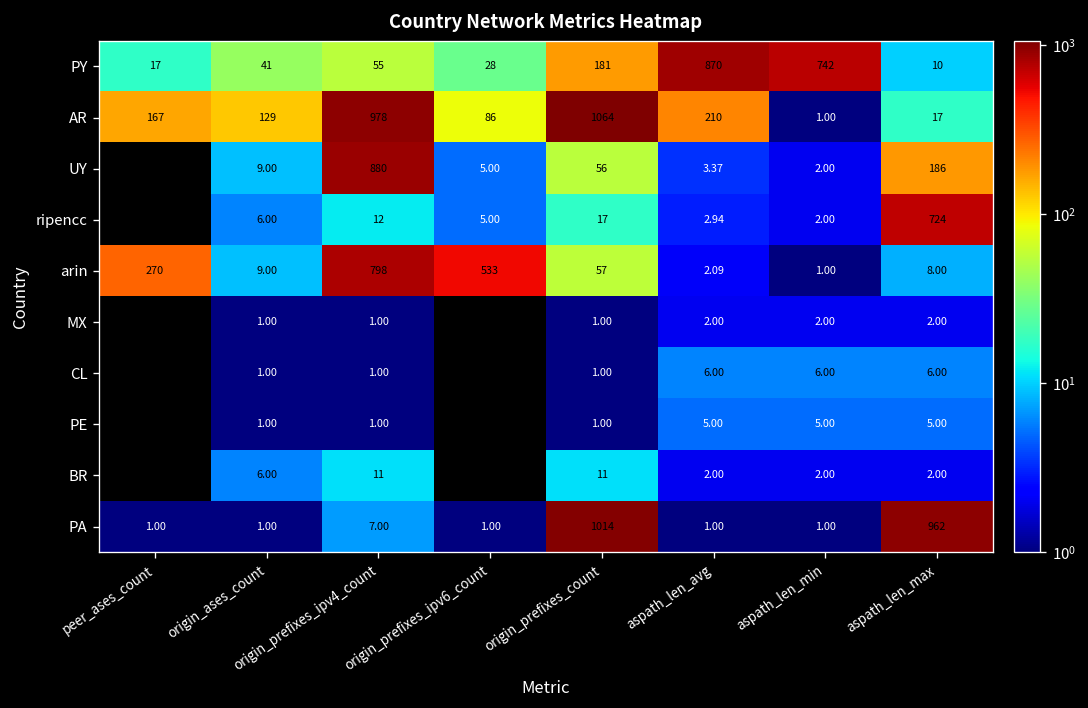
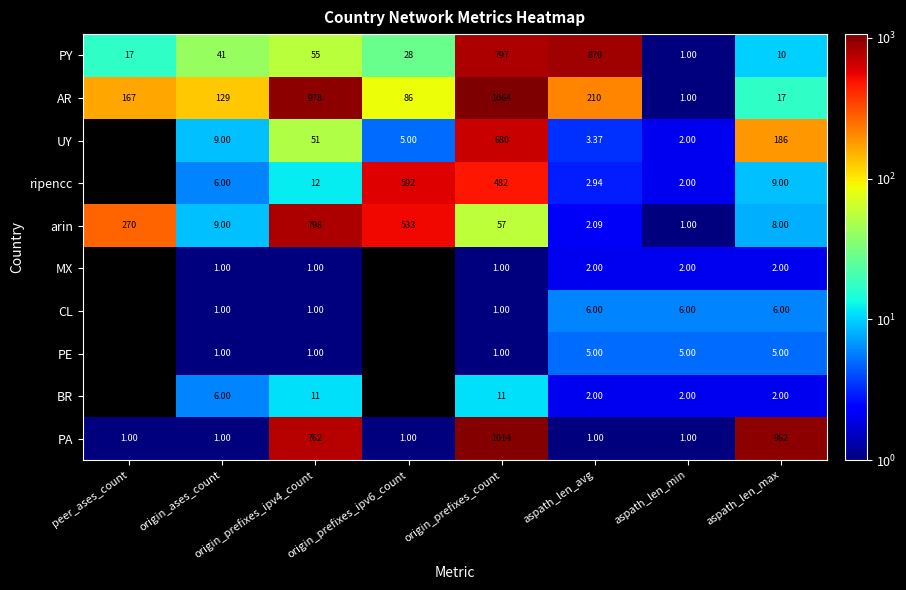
  {
    "PY": {
      "peer_ases_count": 17,
      "origin_ases_count": 41,
      "origin_prefixes_ipv4_count": 55,
      "origin_prefixes_ipv6_count": 28,
-     "origin_prefixes_count": 181,
+     "origin_prefixes_count": 797,
      "aspath_len_avg": 870,
-     "aspath_len_min": 742,
+     "aspath_len_min": 1.00,
      "aspath_len_max": 10
    },
    "AR": {
      "peer_ases_count": 167,
      "origin_ases_count": 129,
      "origin_prefixes_ipv4_count": 978,
      "origin_prefixes_ipv6_count": 86,
      "origin_prefixes_count": 1064,
      "aspath_len_avg": 210,
      "aspath_len_min": 1.00,
      "aspath_len_max": 17
    },
    "UY": {
      "origin_ases_count": 9.00,
-     "origin_prefixes_ipv4_count": 880,
+     "origin_prefixes_ipv4_count": 51,
      "origin_prefixes_ipv6_count": 5.00,
-     "origin_prefixes_count": 56,
+     "origin_prefixes_count": 680,
      "aspath_len_avg": 3.37,
      "aspath_len_min": 2.00,
      "aspath_len_max": 186
    },
    "ripencc": {
      "origin_ases_count": 6.00,
      "origin_prefixes_ipv4_count": 12,
-     "origin_prefixes_ipv6_count": 5.00,
-     "origin_prefixes_count": 17,
+     "origin_prefixes_ipv6_count": 592,
+     "origin_prefixes_count": 482,
      "aspath_len_avg": 2.94,
      "aspath_len_min": 2.00,
-     "aspath_len_max": 724
+     "aspath_len_max": 9.00
    },
    "arin": {
      "peer_ases_count": 270,
      "origin_ases_count": 9.00,
      "origin_prefixes_ipv4_count": 798,
      "origin_prefixes_ipv6_count": 533,
      "origin_prefixes_count": 57,
      "aspath_len_avg": 2.09,
      "aspath_len_min": 1.00,
      "aspath_len_max": 8.00
    },
    "MX": {
      "origin_ases_count": 1.00,
      "origin_prefixes_ipv4_count": 1.00,
      "origin_prefixes_count": 1.00,
      "aspath_len_avg": 2.00,
      "aspath_len_min": 2.00,
      "aspath_len_max": 2.00
    },
    "CL": {
      "origin_ases_count": 1.00,
      "origin_prefixes_ipv4_count": 1.00,
      "origin_prefixes_count": 1.00,
      "aspath_len_avg": 6.00,
      "aspath_len_min": 6.00,
      "aspath_len_max": 6.00
    },
    "PE": {
      "origin_ases_count": 1.00,
      "origin_prefixes_ipv4_count": 1.00,
      "origin_prefixes_count": 1.00,
      "aspath_len_avg": 5.00,
      "aspath_len_min": 5.00,
      "aspath_len_max": 5.00
    },
    "BR": {
      "origin_ases_count": 6.00,
      "origin_prefixes_ipv4_count": 11,
      "origin_prefixes_count": 11,
      "aspath_len_avg": 2.00,
      "aspath_len_min": 2.00,
      "aspath_len_max": 2.00
    },
    "PA": {
      "peer_ases_count": 1.00,
      "origin_ases_count": 1.00,
-     "origin_prefixes_ipv4_count": 7.00,
+     "origin_prefixes_ipv4_count": 762,
      "origin_prefixes_ipv6_count": 1.00,
      "origin_prefixes_count": 1014,
      "aspath_len_avg": 1.00,
      "aspath_len_min": 1.00,
      "aspath_len_max": 962
    }
  }
